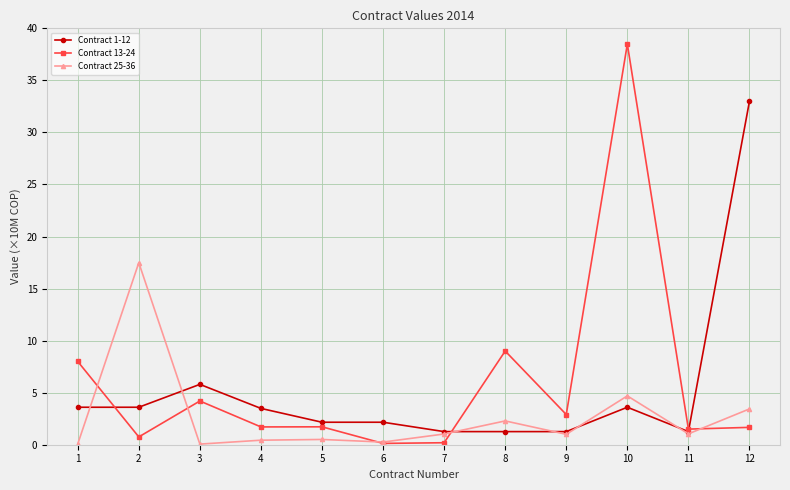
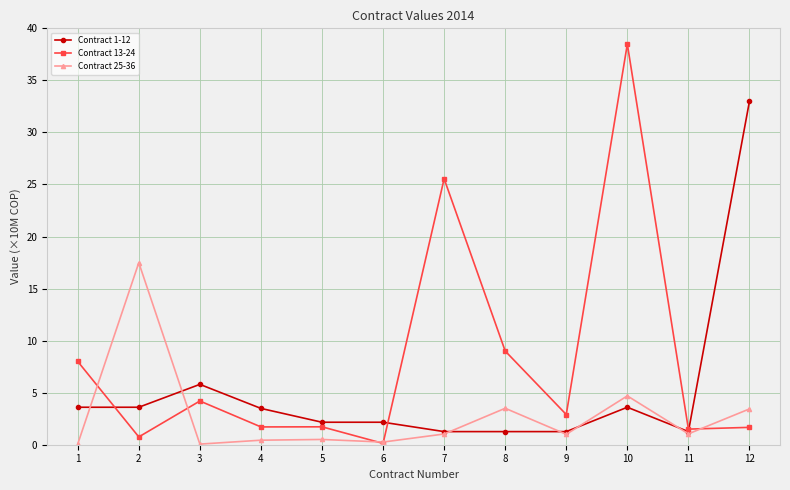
  {
    "Contract 1-12": {
      "1": 3.6,
      "2": 3.6,
      "3": 5.8,
      "4": 3.5,
      "5": 2.2,
      "6": 2.2,
      "8": 1.3,
      "9": 1.3,
      "10": 3.6,
      "12": 33.0
    },
    "Contract 13-24": {
      "1": 8.0,
      "2": 0.8,
      "3": 4.2,
      "4": 1.7,
      "5": 1.7,
-     "7": 0.2,
+     "7": 25.5,
      "8": 9.0,
      "9": 2.9,
      "10": 38.5,
      "12": 1.7
    },
    "Contract 25-36": {
      "1": 0.1,
      "2": 17.5,
      "3": 0.1,
      "4": 0.4,
      "5": 0.5,
-     "8": 2.3,
+     "8": 3.5,
      "9": 1.0,
      "10": 4.7,
      "12": 3.4
    }
  }
